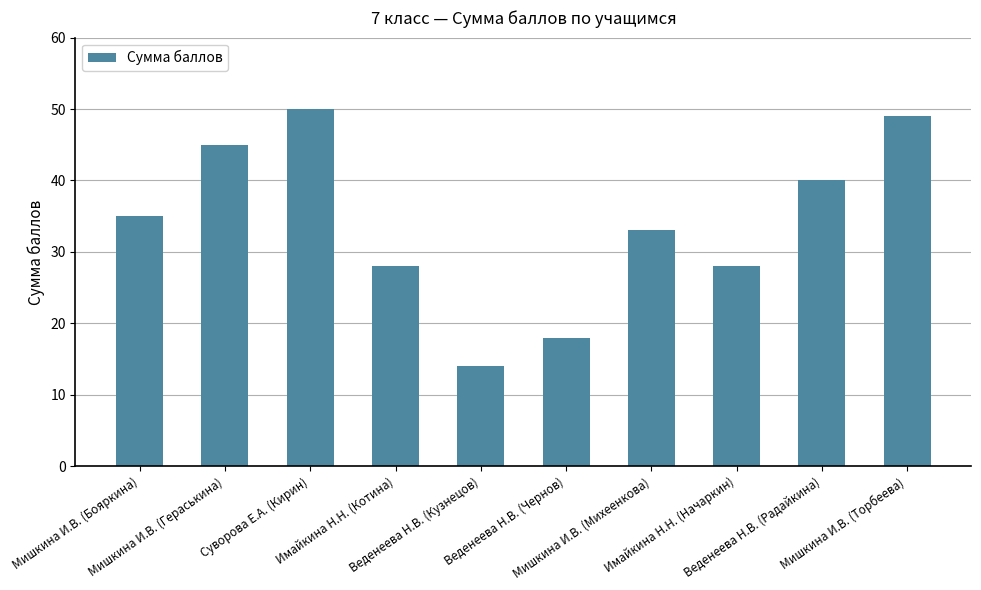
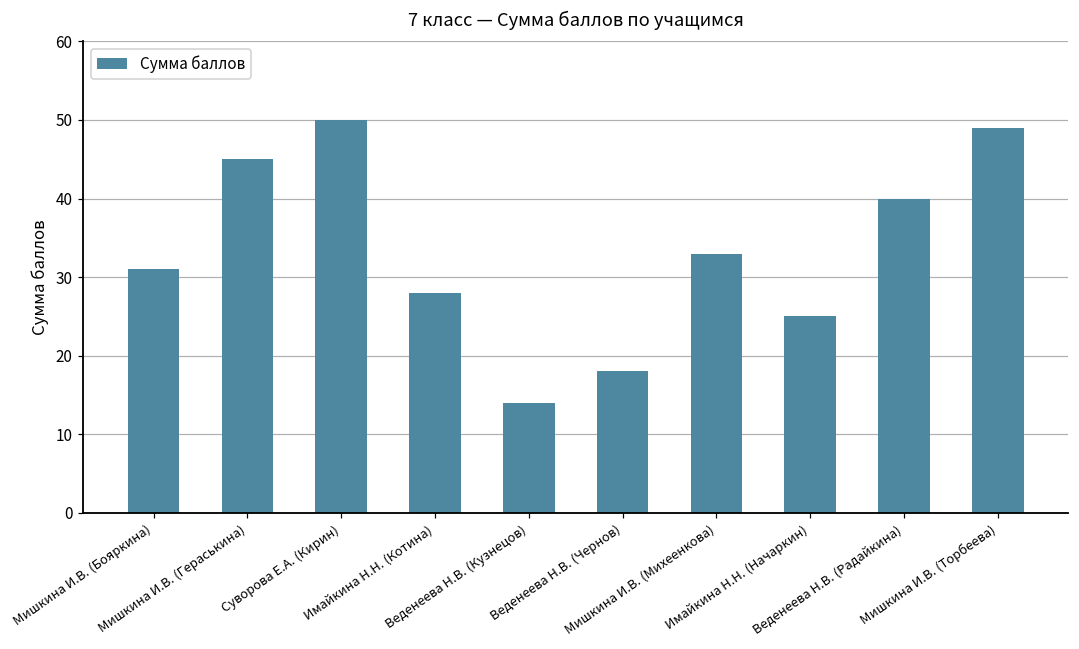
  {
-   "Мишкина И.В. (Бояркина)": 35,
+   "Мишкина И.В. (Бояркина)": 31,
    "Мишкина И.В. (Гераськина)": 45,
    "Суворова Е.А. (Кирин)": 50,
    "Имайкина Н.Н. (Котина)": 28,
    "Веденеева Н.В. (Кузнецов)": 14,
    "Веденеева Н.В. (Чернов)": 18,
    "Мишкина И.В. (Михеенкова)": 33,
-   "Имайкина Н.Н. (Начаркин)": 28,
+   "Имайкина Н.Н. (Начаркин)": 25,
    "Веденеева Н.В. (Радайкина)": 40,
    "Мишкина И.В. (Торбеева)": 49
  }
